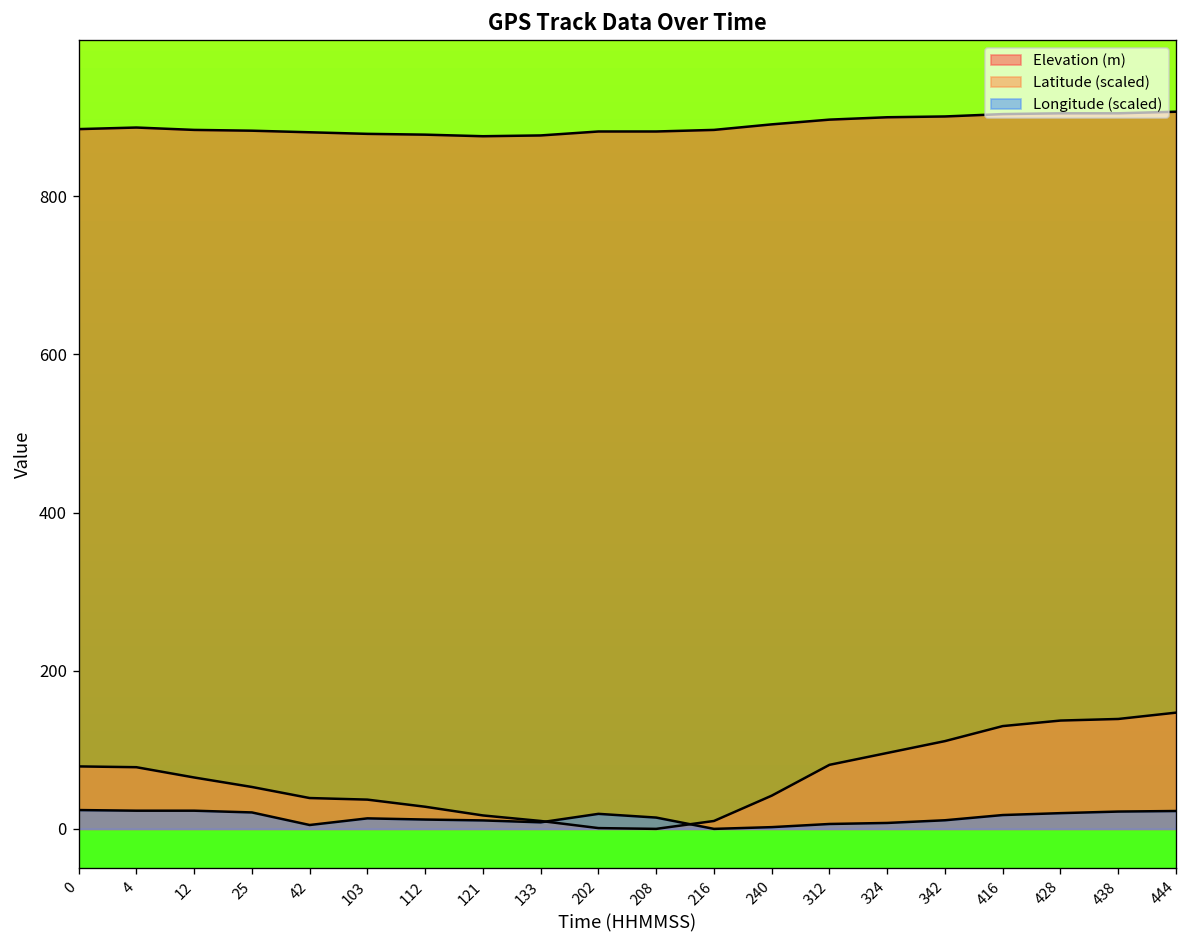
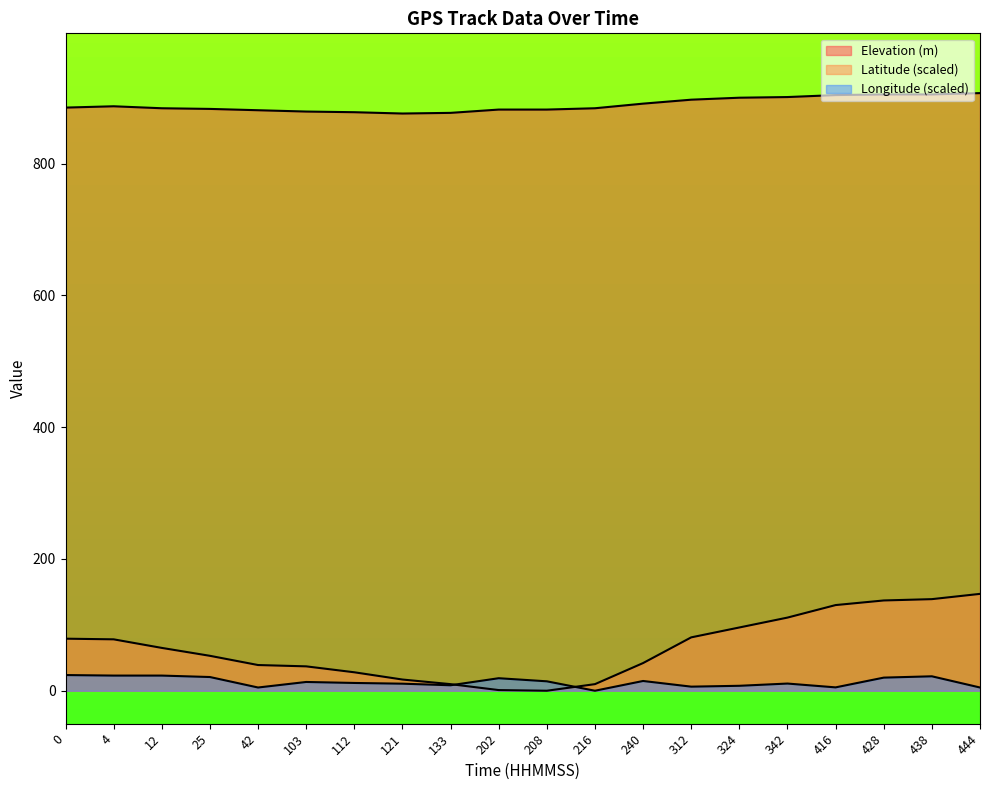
  {
    "Longitude (scaled)": {
      "0": 20,
      "4": 20,
      "12": 20,
      "25": 20,
      "42": 0,
      "103": 10,
      "112": 10,
      "121": 10,
      "202": 20,
      "208": 10,
      "216": 0,
-     "240": 0,
+     "240": 10,
      "312": 10,
      "324": 10,
      "342": 10,
-     "416": 20,
+     "416": 10,
      "428": 20,
      "438": 20,
-     "444": 20
+     "444": 0
    }
  }
